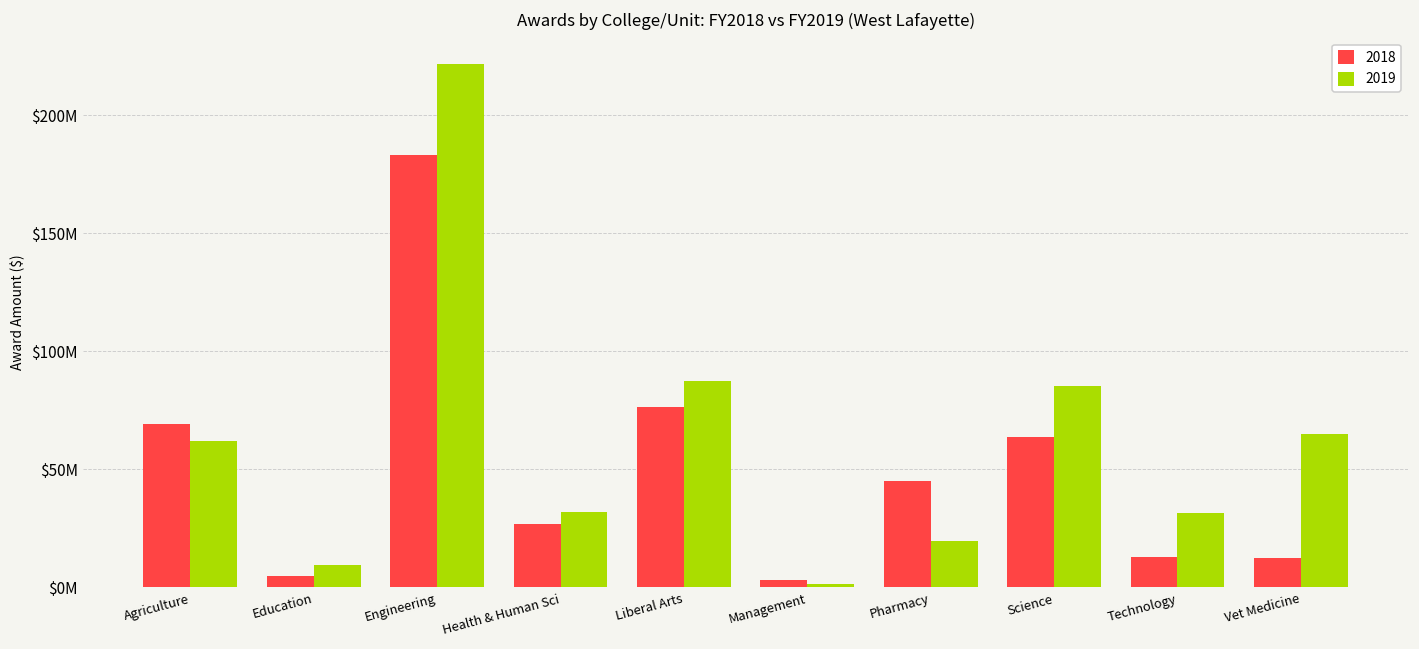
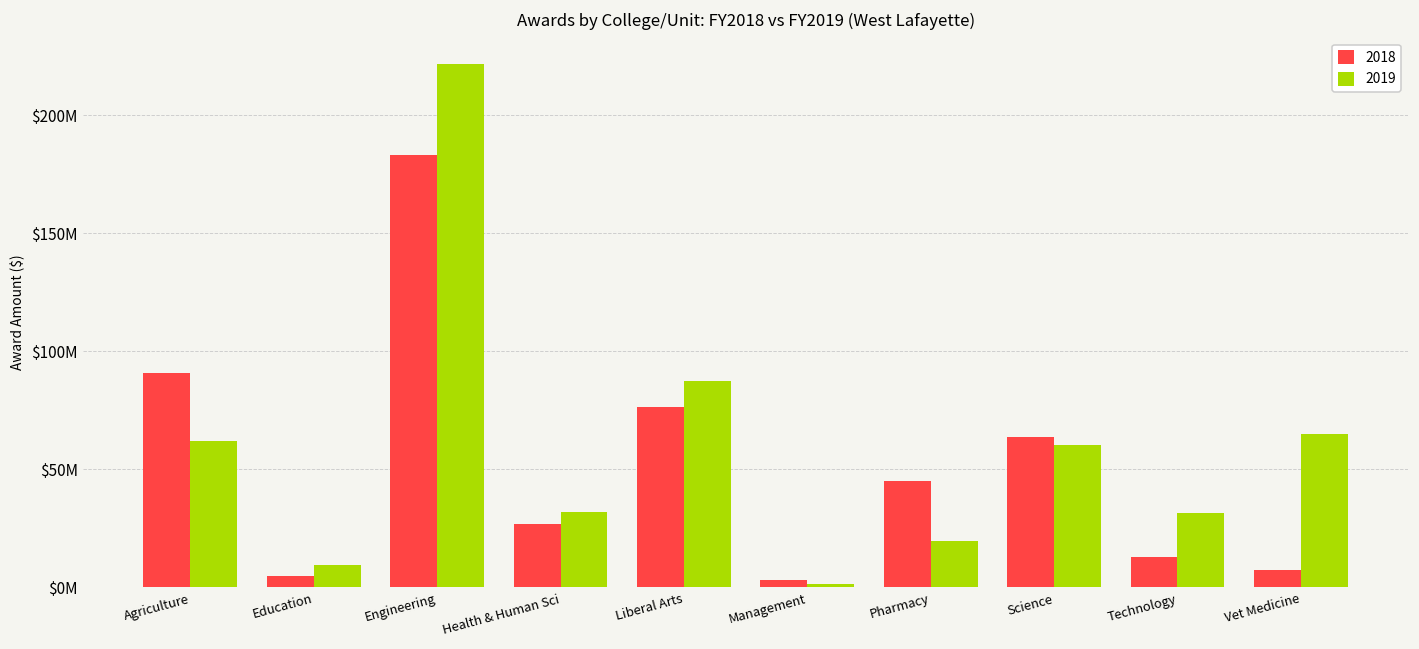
  {
    "2018": {
-     "Agriculture": "$69000000",
+     "Agriculture": "$91000000",
      "Education": "$5000000",
      "Engineering": "$183000000",
      "Health & Human Sci": "$27000000",
      "Liberal Arts": "$76000000",
      "Management": "$3000000",
      "Pharmacy": "$45000000",
      "Science": "$64000000",
      "Technology": "$13000000",
-     "Vet Medicine": "$12000000"
+     "Vet Medicine": "$8000000"
    },
    "2019": {
      "Agriculture": "$62000000",
      "Education": "$10000000",
      "Engineering": "$222000000",
      "Health & Human Sci": "$32000000",
      "Liberal Arts": "$87000000",
      "Management": "$1000000",
      "Pharmacy": "$20000000",
-     "Science": "$85000000",
+     "Science": "$60000000",
      "Technology": "$32000000",
      "Vet Medicine": "$65000000"
    }
  }
